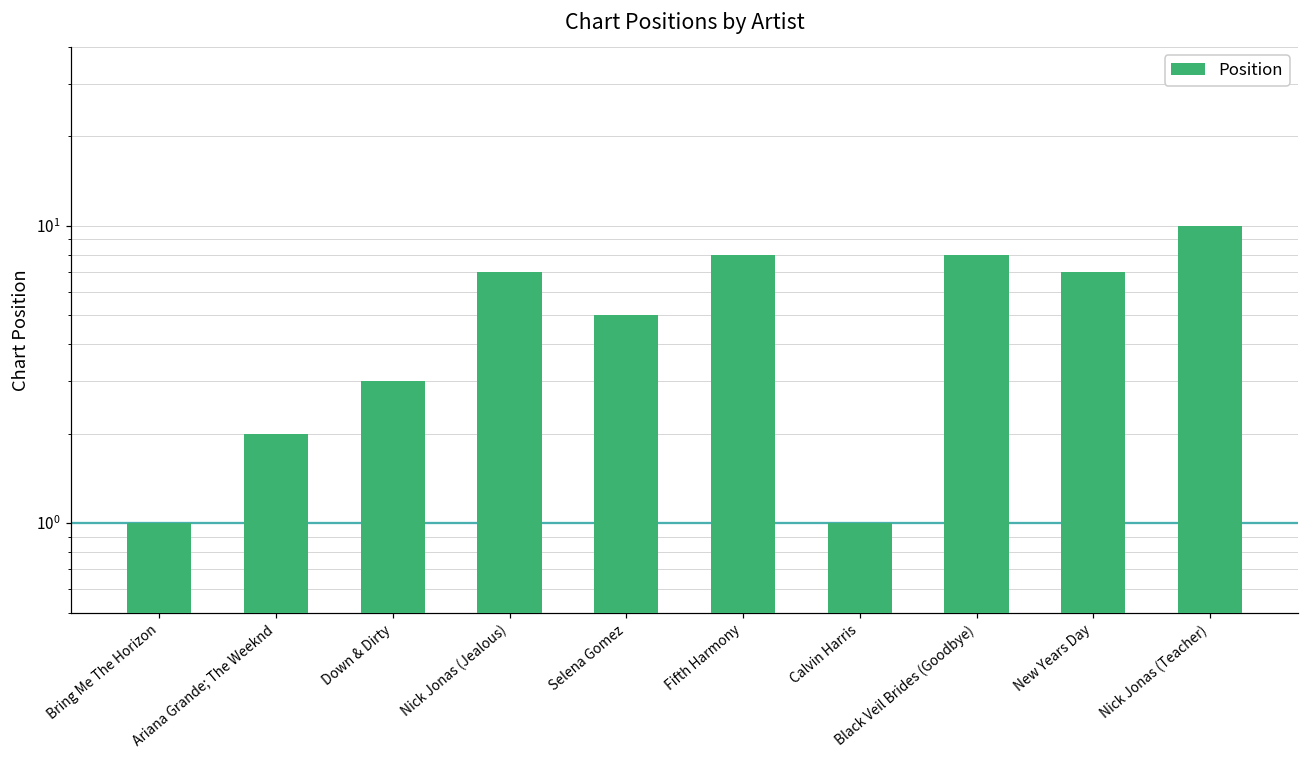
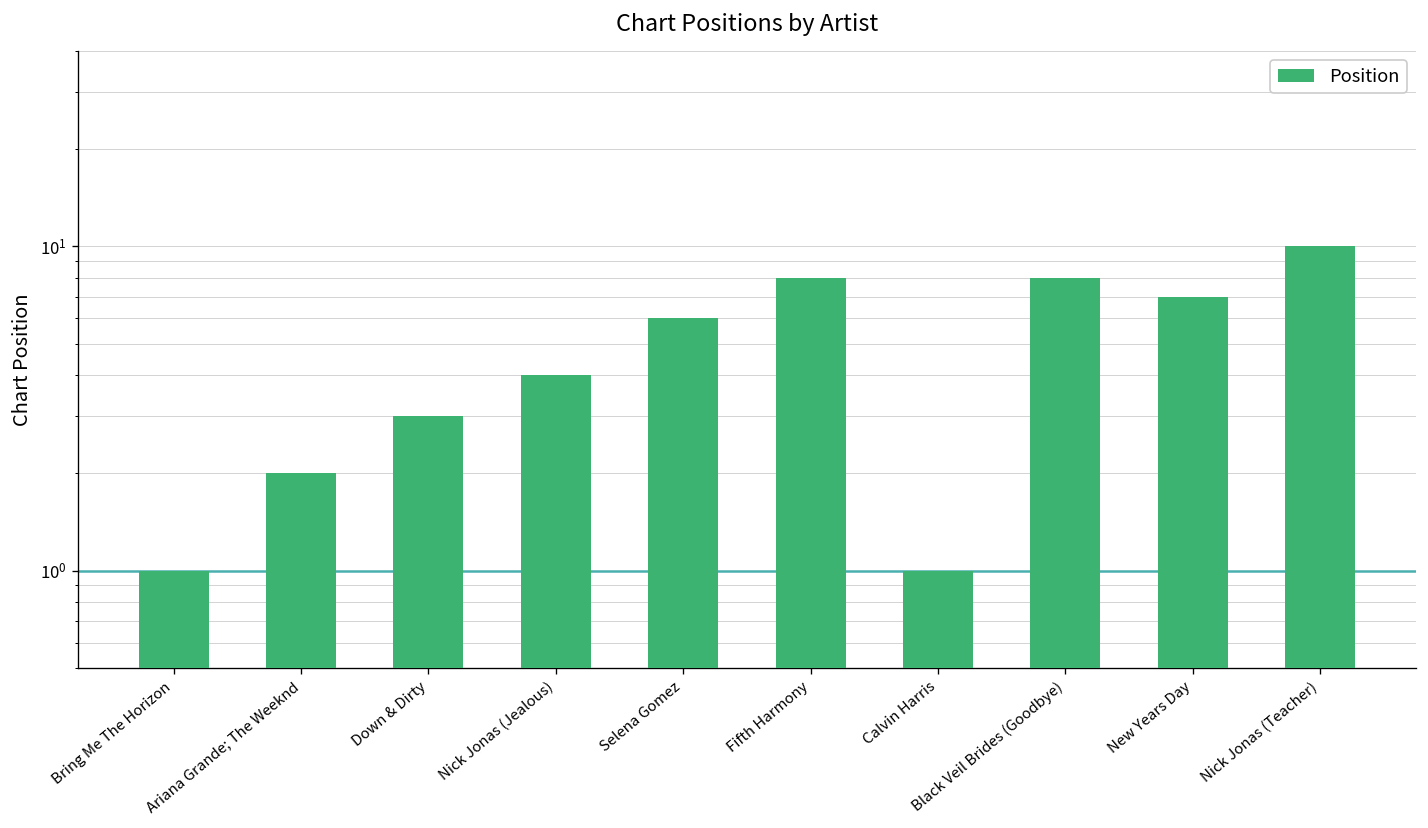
  {
    "Bring Me The Horizon": 1,
    "Ariana Grande; The Weeknd": 2,
    "Down & Dirty": 3,
-   "Nick Jonas (Jealous)": 7,
-   "Selena Gomez": 5,
+   "Nick Jonas (Jealous)": 4,
+   "Selena Gomez": 6,
    "Fifth Harmony": 8,
    "Calvin Harris": 1,
    "Black Veil Brides (Goodbye)": 8,
    "New Years Day": 7,
    "Nick Jonas (Teacher)": 10
  }
